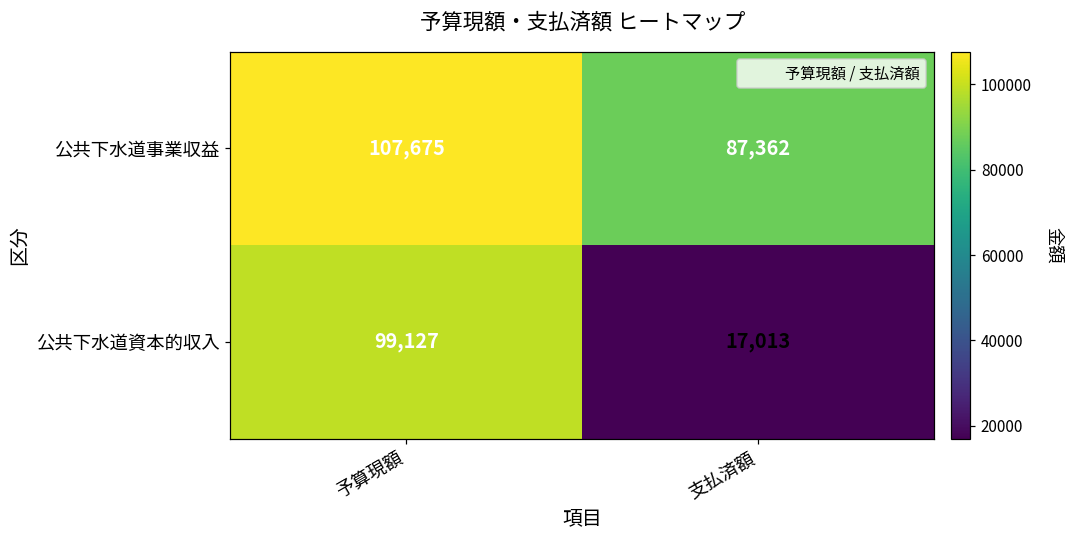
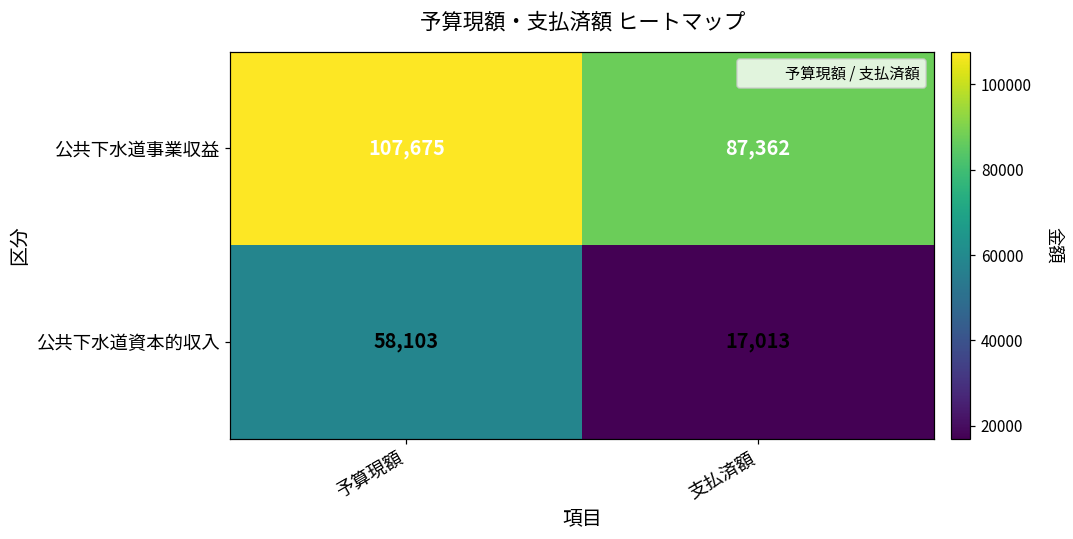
  {
    "公共下水道事業収益": {
      "予算現額": "107,675",
      "支払済額": "87,362"
    },
    "公共下水道資本的収入": {
-     "予算現額": "99,127",
+     "予算現額": "58,103",
      "支払済額": "17,013"
    }
  }
